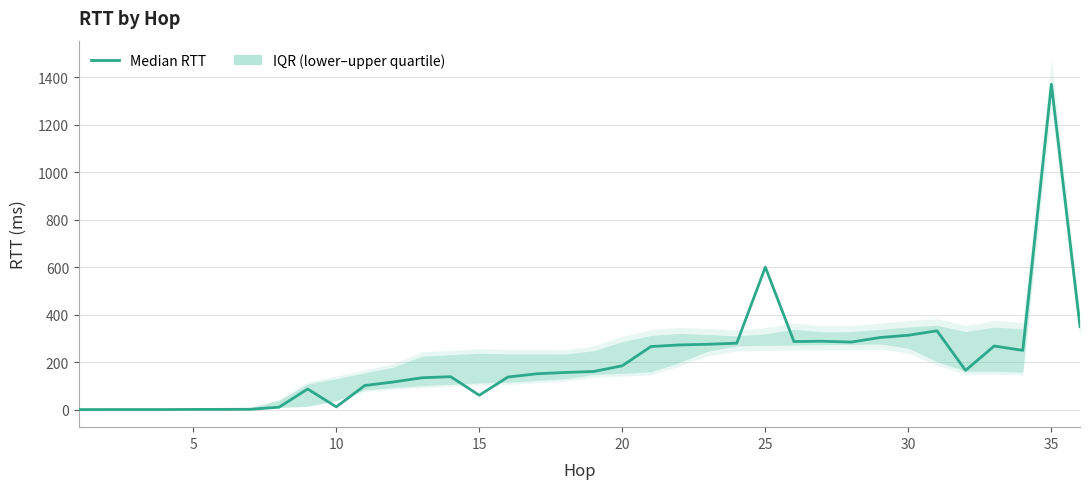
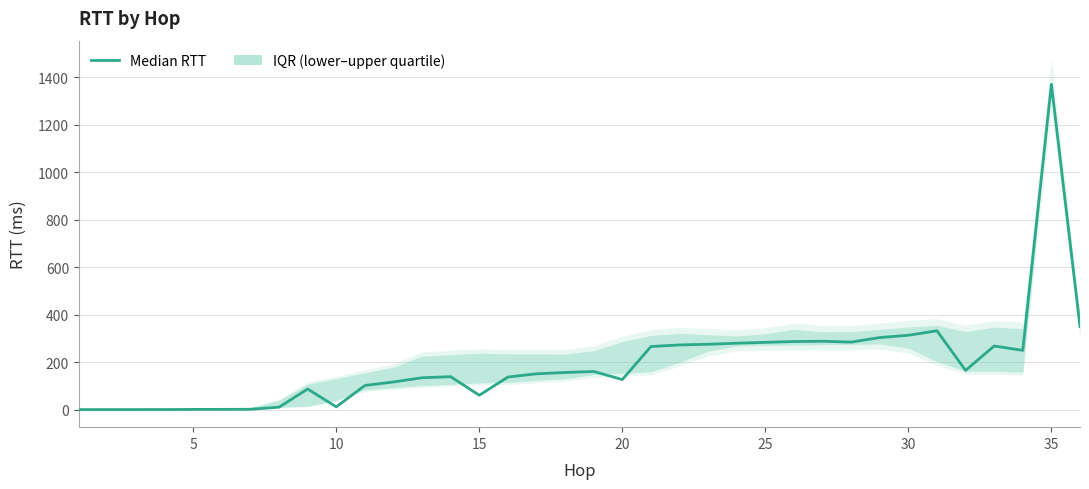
  {
    "Median RTT": {
      "10": 10,
      "15": 60,
-     "20": 180,
-     "25": 600,
+     "20": 130,
+     "25": 280,
      "30": 310
    }
  }
